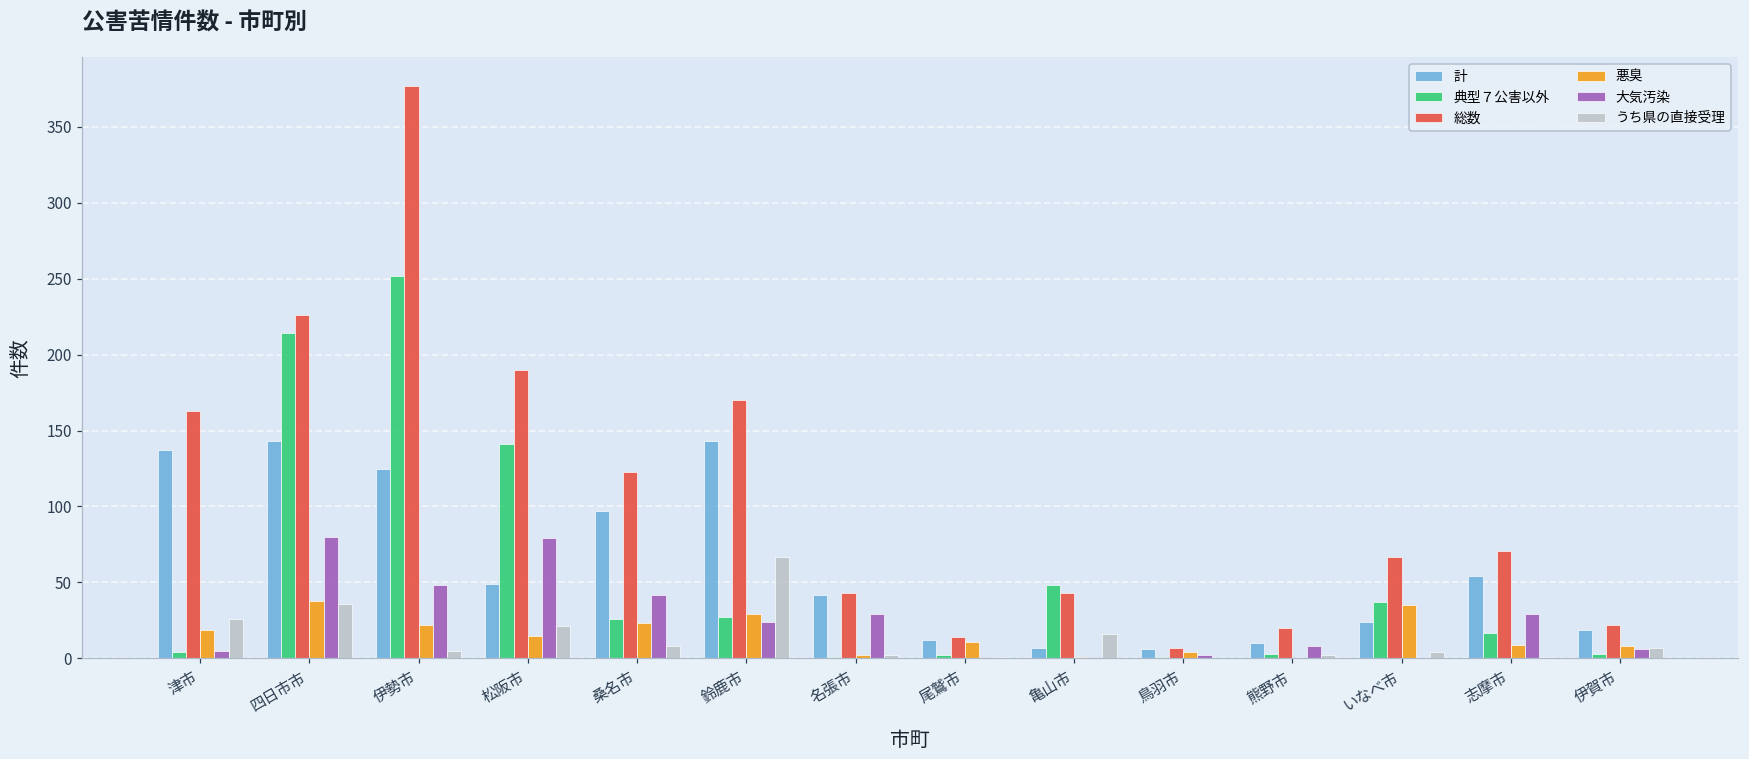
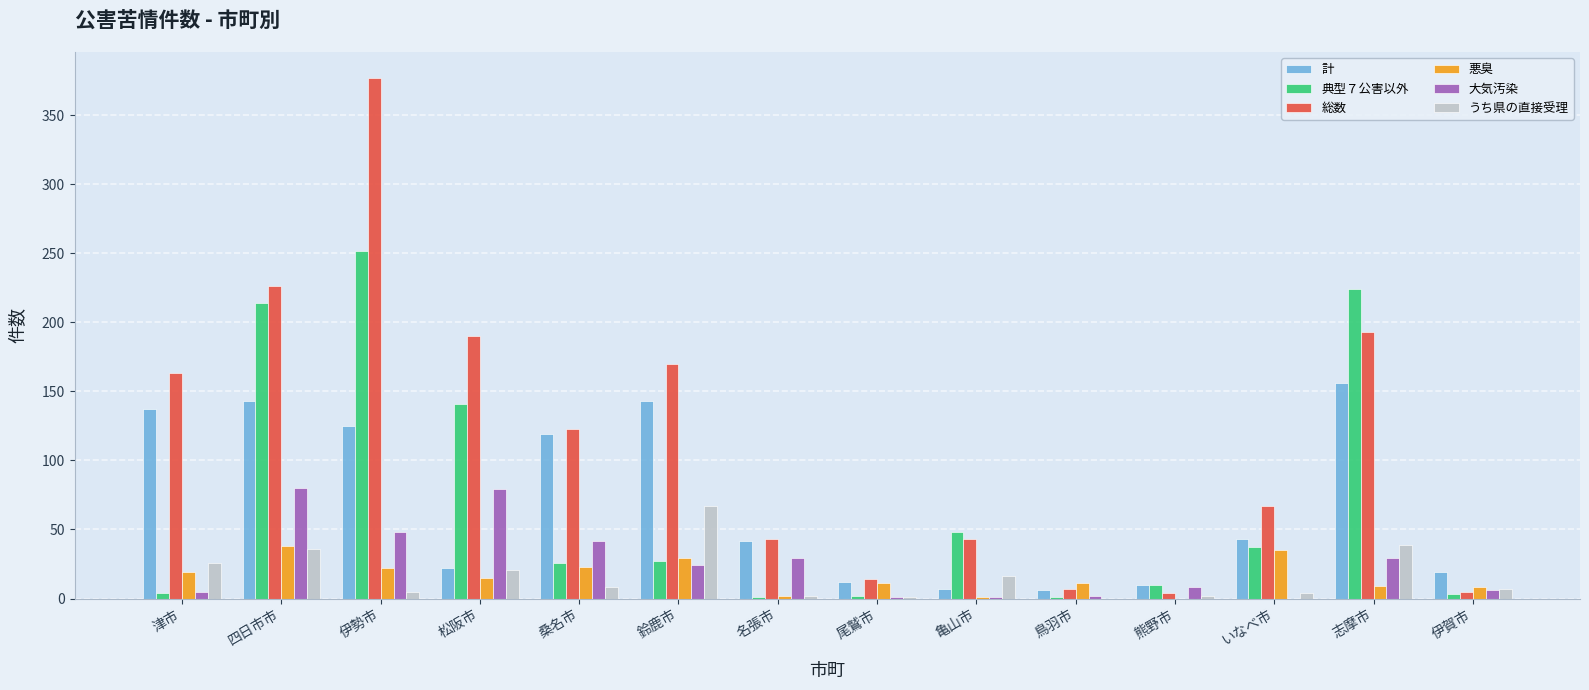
  {
    "計": {
      "津市": 137,
      "四日市市": 143,
      "伊勢市": 125,
-     "松阪市": 49,
-     "桑名市": 97,
+     "松阪市": 22,
+     "桑名市": 119,
      "鈴鹿市": 143,
      "名張市": 42,
      "尾鷲市": 12,
      "亀山市": 7,
      "鳥羽市": 6,
      "熊野市": 10,
-     "いなべ市": 24,
-     "志摩市": 54,
+     "いなべ市": 43,
+     "志摩市": 156,
      "伊賀市": 19
    },
    "典型７公害以外": {
      "津市": 4,
      "四日市市": 214,
      "伊勢市": 252,
      "松阪市": 141,
      "桑名市": 26,
      "鈴鹿市": 27,
      "尾鷲市": 2,
      "亀山市": 48,
-     "熊野市": 3,
+     "熊野市": 10,
      "いなべ市": 37,
-     "志摩市": 17,
+     "志摩市": 224,
      "伊賀市": 3
    },
    "総数": {
      "津市": 163,
      "四日市市": 226,
      "伊勢市": 377,
      "松阪市": 190,
      "桑名市": 123,
      "鈴鹿市": 170,
      "名張市": 43,
      "尾鷲市": 14,
      "亀山市": 43,
      "鳥羽市": 7,
-     "熊野市": 20,
+     "熊野市": 4,
      "いなべ市": 67,
-     "志摩市": 71,
-     "伊賀市": 22
+     "志摩市": 193,
+     "伊賀市": 5
    },
    "悪臭": {
      "津市": 19,
      "四日市市": 38,
      "伊勢市": 22,
      "松阪市": 15,
      "桑名市": 23,
      "鈴鹿市": 29,
      "名張市": 2,
      "尾鷲市": 11,
-     "鳥羽市": 4,
+     "鳥羽市": 11,
      "熊野市": 0,
      "いなべ市": 35,
      "志摩市": 9,
      "伊賀市": 8
    },
    "大気汚染": {
      "津市": 5,
      "四日市市": 80,
      "伊勢市": 48,
      "松阪市": 79,
      "桑名市": 42,
      "鈴鹿市": 24,
      "名張市": 29,
      "鳥羽市": 2,
      "熊野市": 8,
      "いなべ市": 0,
      "志摩市": 29,
      "伊賀市": 6
    },
    "うち県の直接受理": {
      "津市": 26,
      "四日市市": 36,
      "伊勢市": 5,
      "松阪市": 21,
      "桑名市": 8,
      "鈴鹿市": 67,
      "名張市": 2,
      "亀山市": 16,
      "鳥羽市": 0,
      "熊野市": 2,
      "いなべ市": 4,
-     "志摩市": 1,
+     "志摩市": 39,
      "伊賀市": 7
    }
  }
